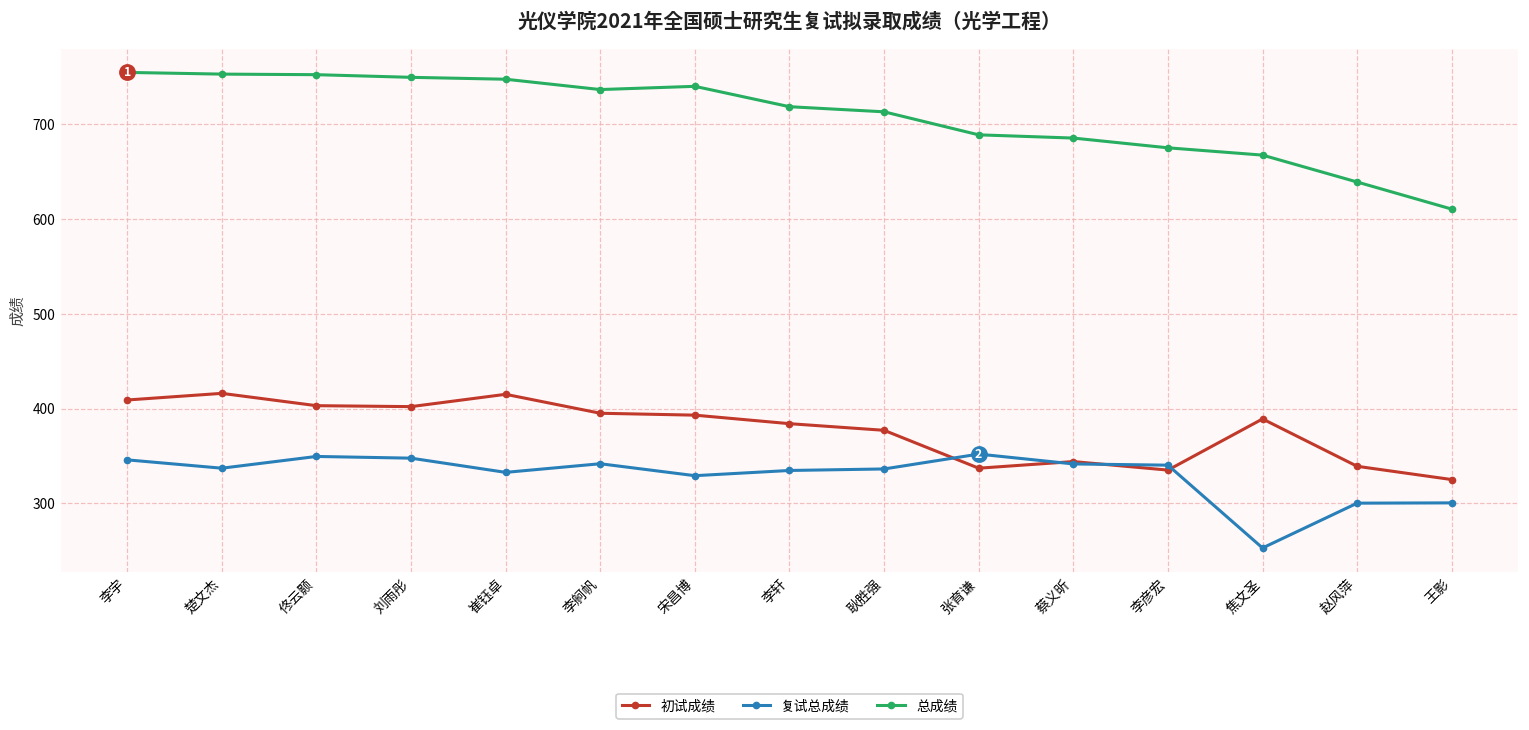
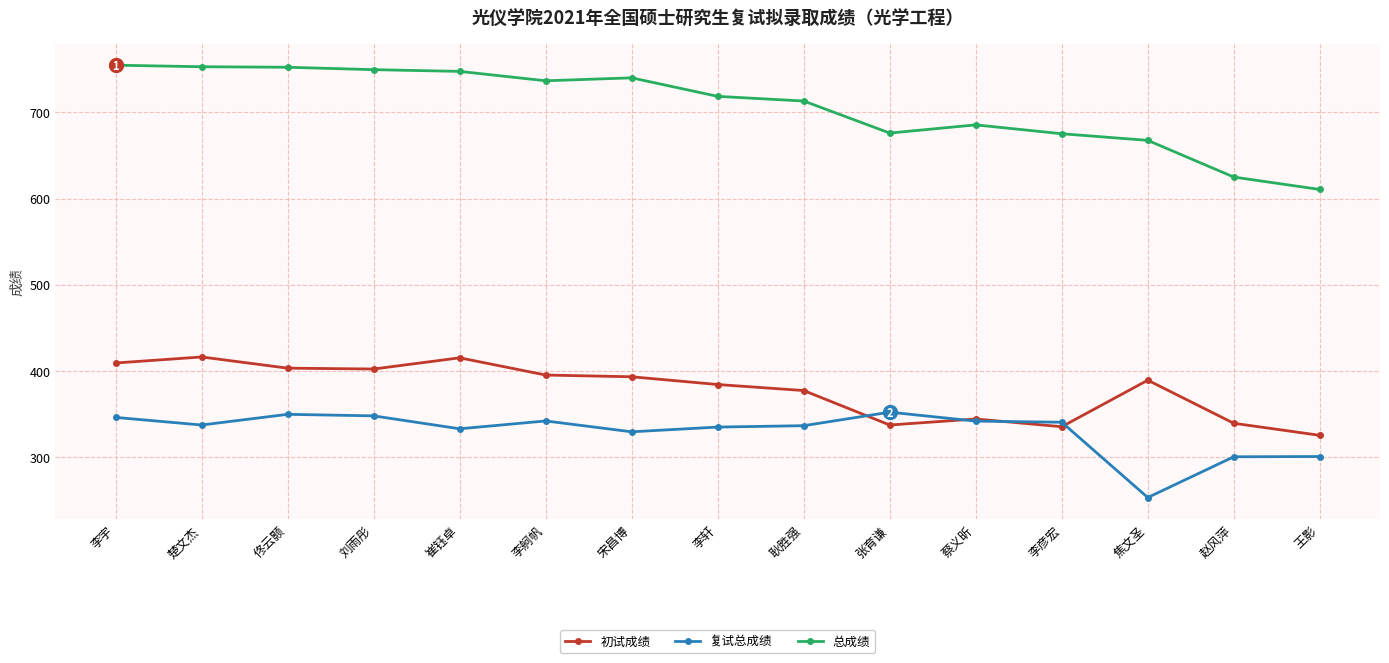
  {
    "总成绩": {
      "楚文杰": 750,
      "佟云颢": 750,
      "刘雨彤": 750,
      "崔钰卓": 750,
      "李舸帆": 740,
      "宋昌博": 740,
      "李轩": 720,
      "耿胜强": 710,
-     "张育谦": 690,
+     "张育谦": 680,
      "蔡义昕": 690,
      "李彦宏": 680,
      "焦文圣": 670,
-     "赵风萍": 640,
+     "赵风萍": 620,
      "王影": 610
    }
  }
